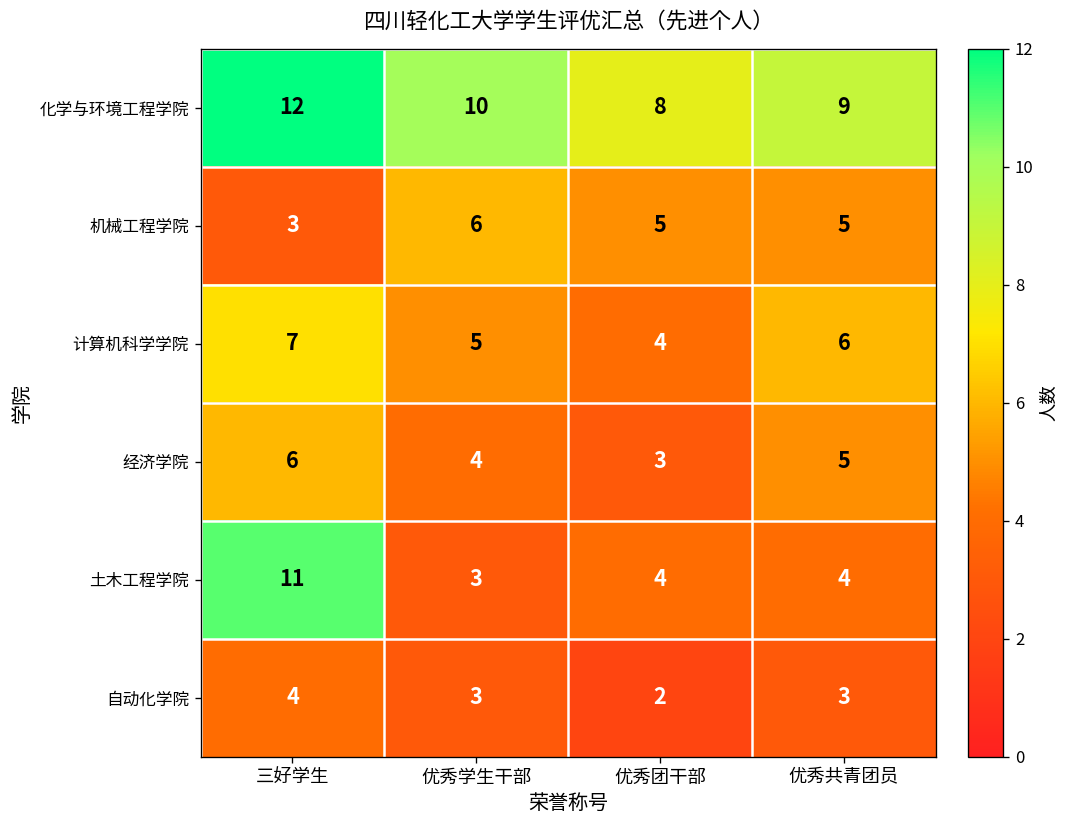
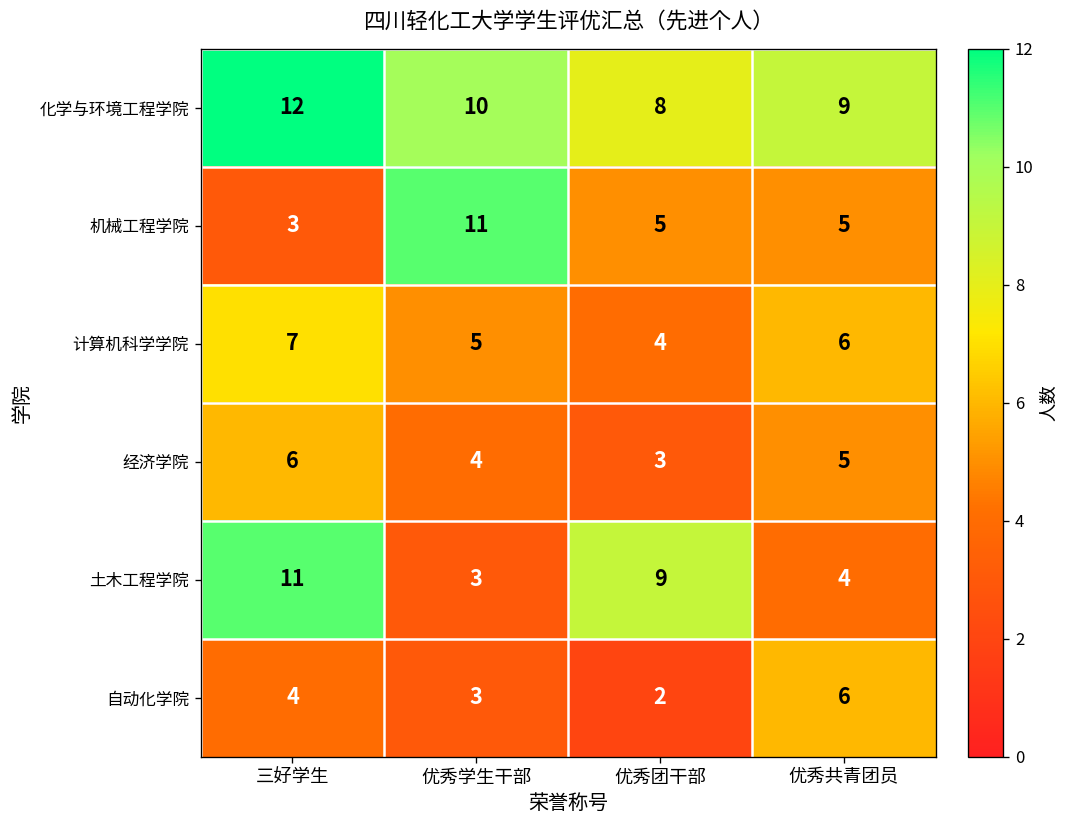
  {
    "化学与环境工程学院": {
      "三好学生": 12,
      "优秀学生干部": 10,
      "优秀团干部": 8,
      "优秀共青团员": 9
    },
    "机械工程学院": {
      "三好学生": 3,
-     "优秀学生干部": 6,
+     "优秀学生干部": 11,
      "优秀团干部": 5,
      "优秀共青团员": 5
    },
    "计算机科学学院": {
      "三好学生": 7,
      "优秀学生干部": 5,
      "优秀团干部": 4,
      "优秀共青团员": 6
    },
    "经济学院": {
      "三好学生": 6,
      "优秀学生干部": 4,
      "优秀团干部": 3,
      "优秀共青团员": 5
    },
    "土木工程学院": {
      "三好学生": 11,
      "优秀学生干部": 3,
-     "优秀团干部": 4,
+     "优秀团干部": 9,
      "优秀共青团员": 4
    },
    "自动化学院": {
      "三好学生": 4,
      "优秀学生干部": 3,
      "优秀团干部": 2,
-     "优秀共青团员": 3
+     "优秀共青团员": 6
    }
  }
